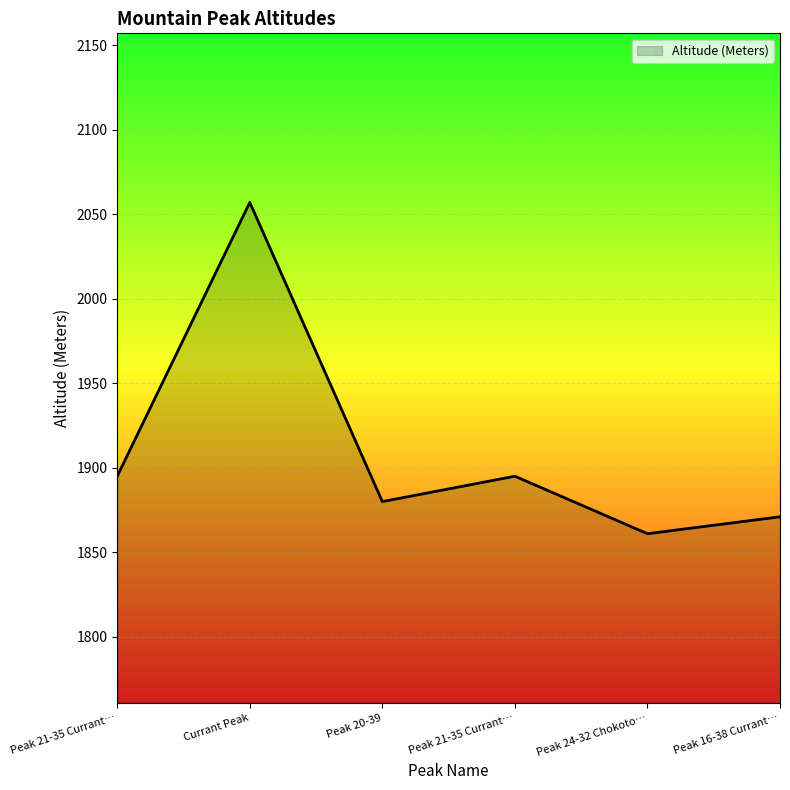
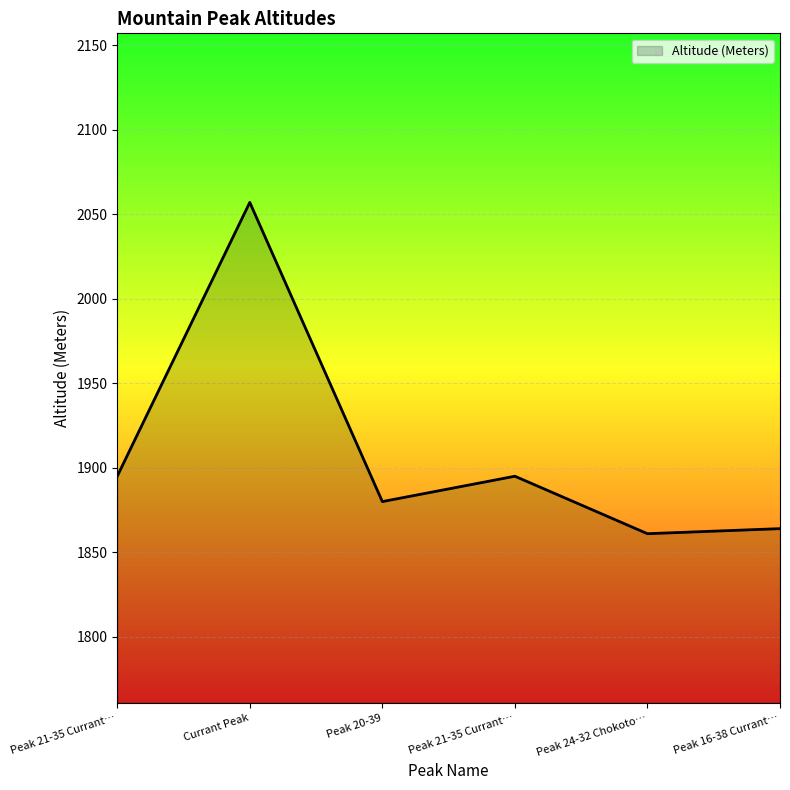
  {
    "Currant Peak": 2057,
    "Peak 20-39": 1880,
    "Peak 24-32 Chokoto…": 1861,
-   "Peak 16-38 Currant…": 1871
+   "Peak 16-38 Currant…": 1864
  }
